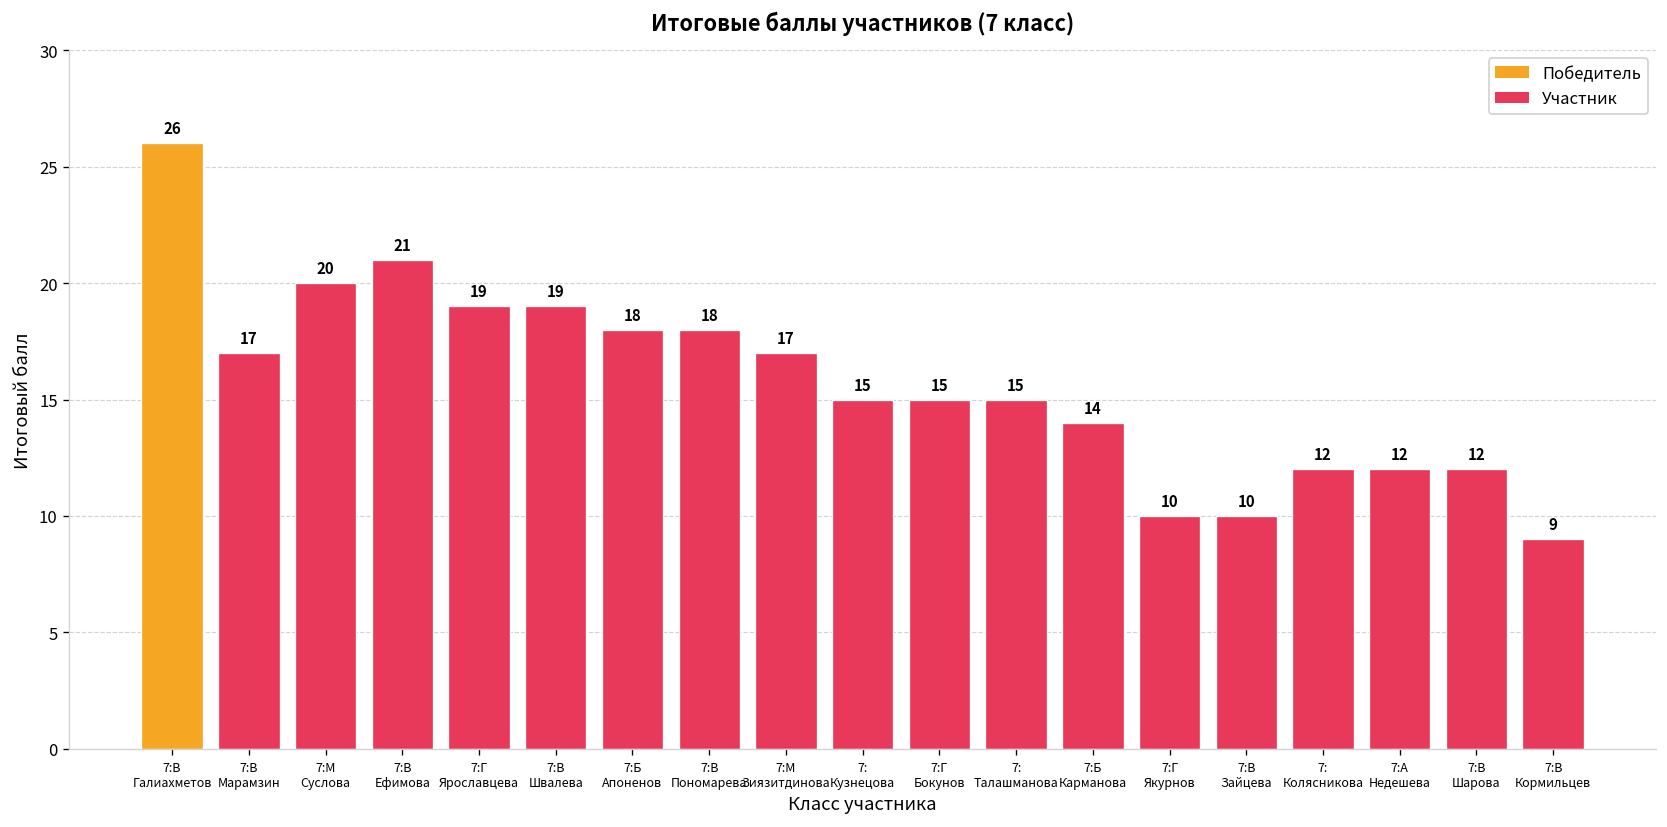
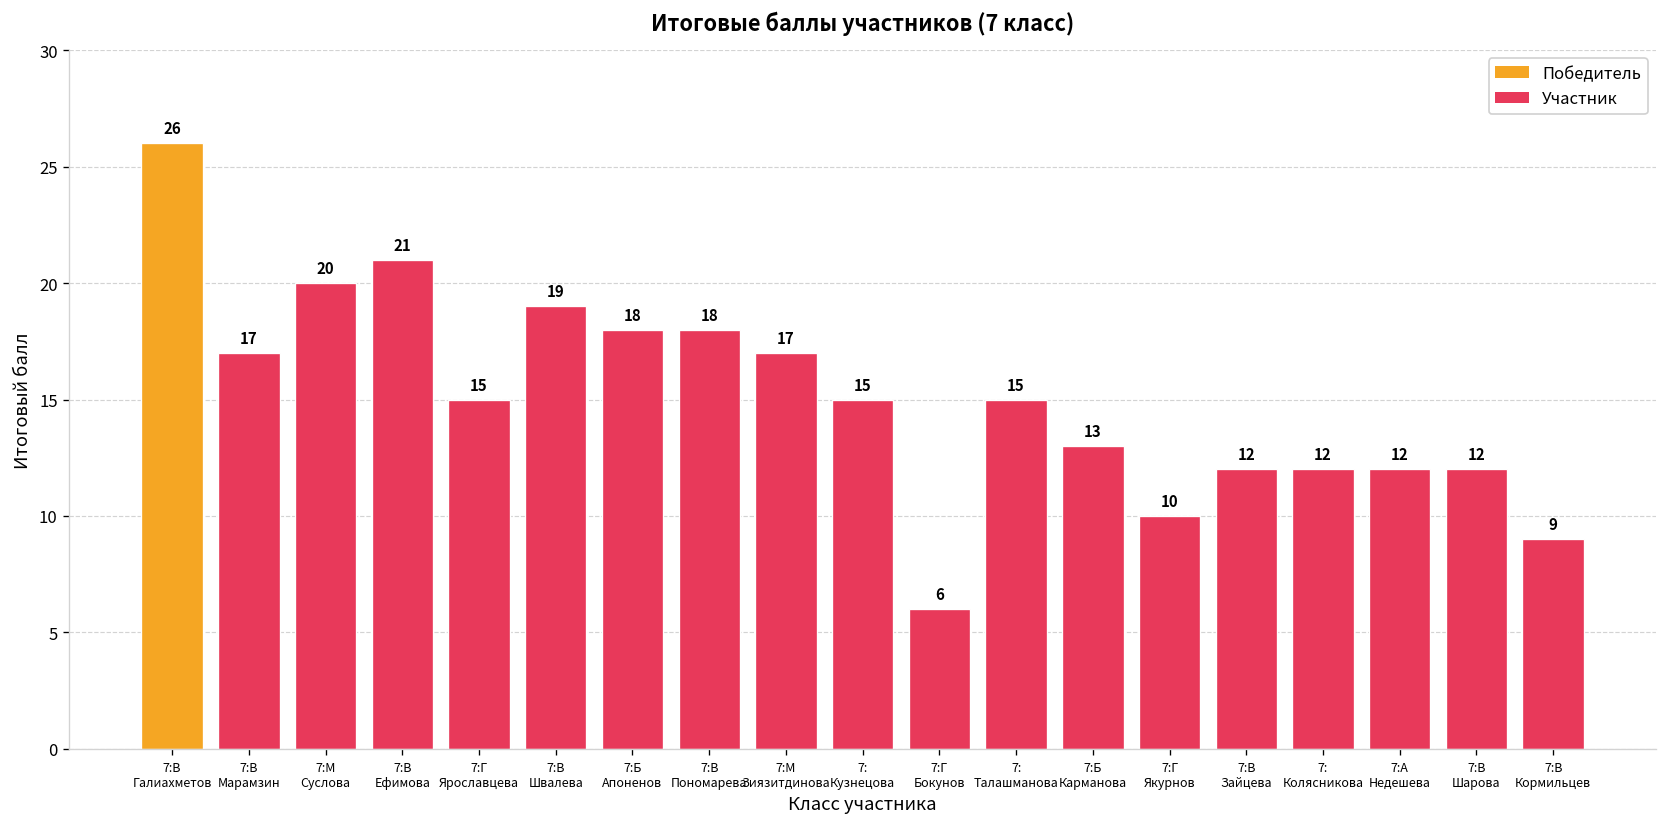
  {
    "7:В Галиахметов": 26,
    "7:В Марамзин": 17,
    "7:М Суслова": 20,
    "7:В Ефимова": 21,
-   "7:Г Ярославцева": 19,
+   "7:Г Ярославцева": 15,
    "7:В Швалева": 19,
    "7:Б Апоненов": 18,
    "7:В Пономарева": 18,
    "7:М Зиязитдинова": 17,
    "7: Кузнецова": 15,
-   "7:Г Бокунов": 15,
+   "7:Г Бокунов": 6,
    "7: Талашманова": 15,
-   "7:Б Карманова": 14,
+   "7:Б Карманова": 13,
    "7:Г Якурнов": 10,
-   "7:В Зайцева": 10,
+   "7:В Зайцева": 12,
    "7: Колясникова": 12,
    "7:А Недешева": 12,
    "7:В Шарова": 12,
    "7:В Кормильцев": 9
  }
